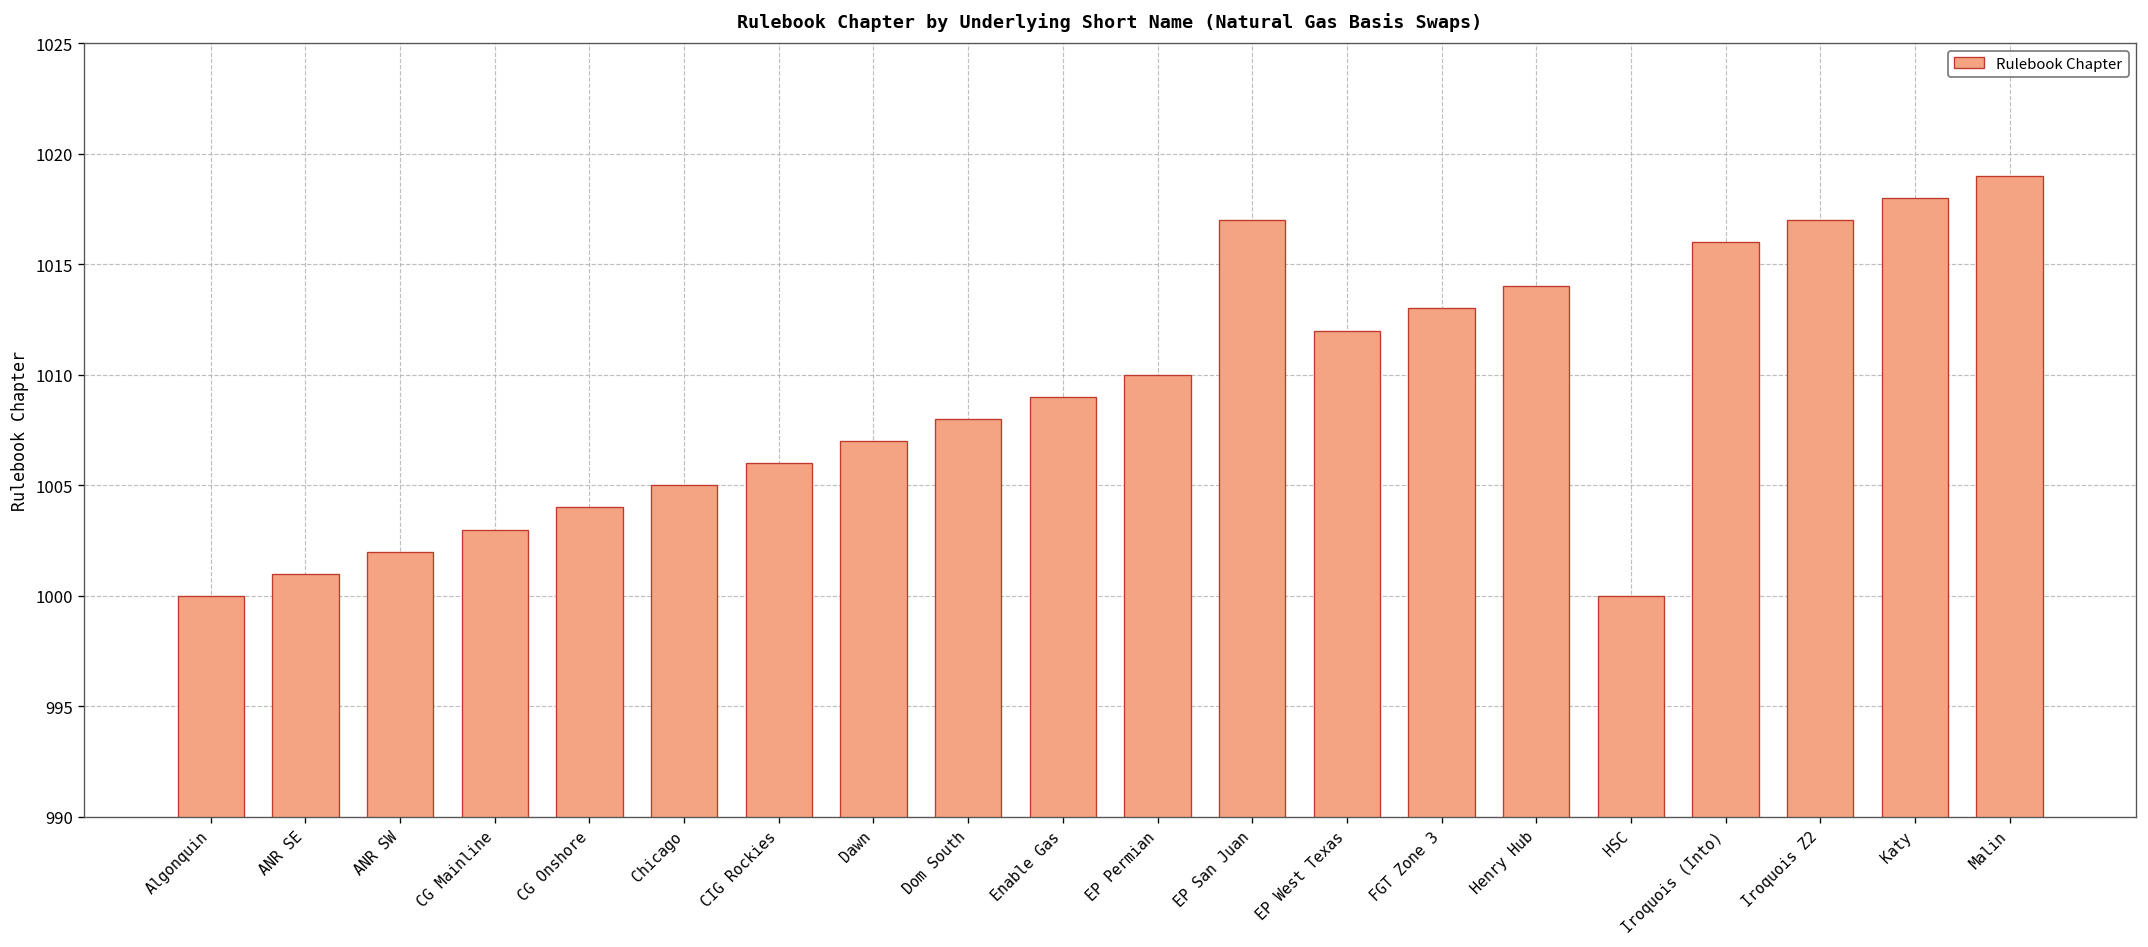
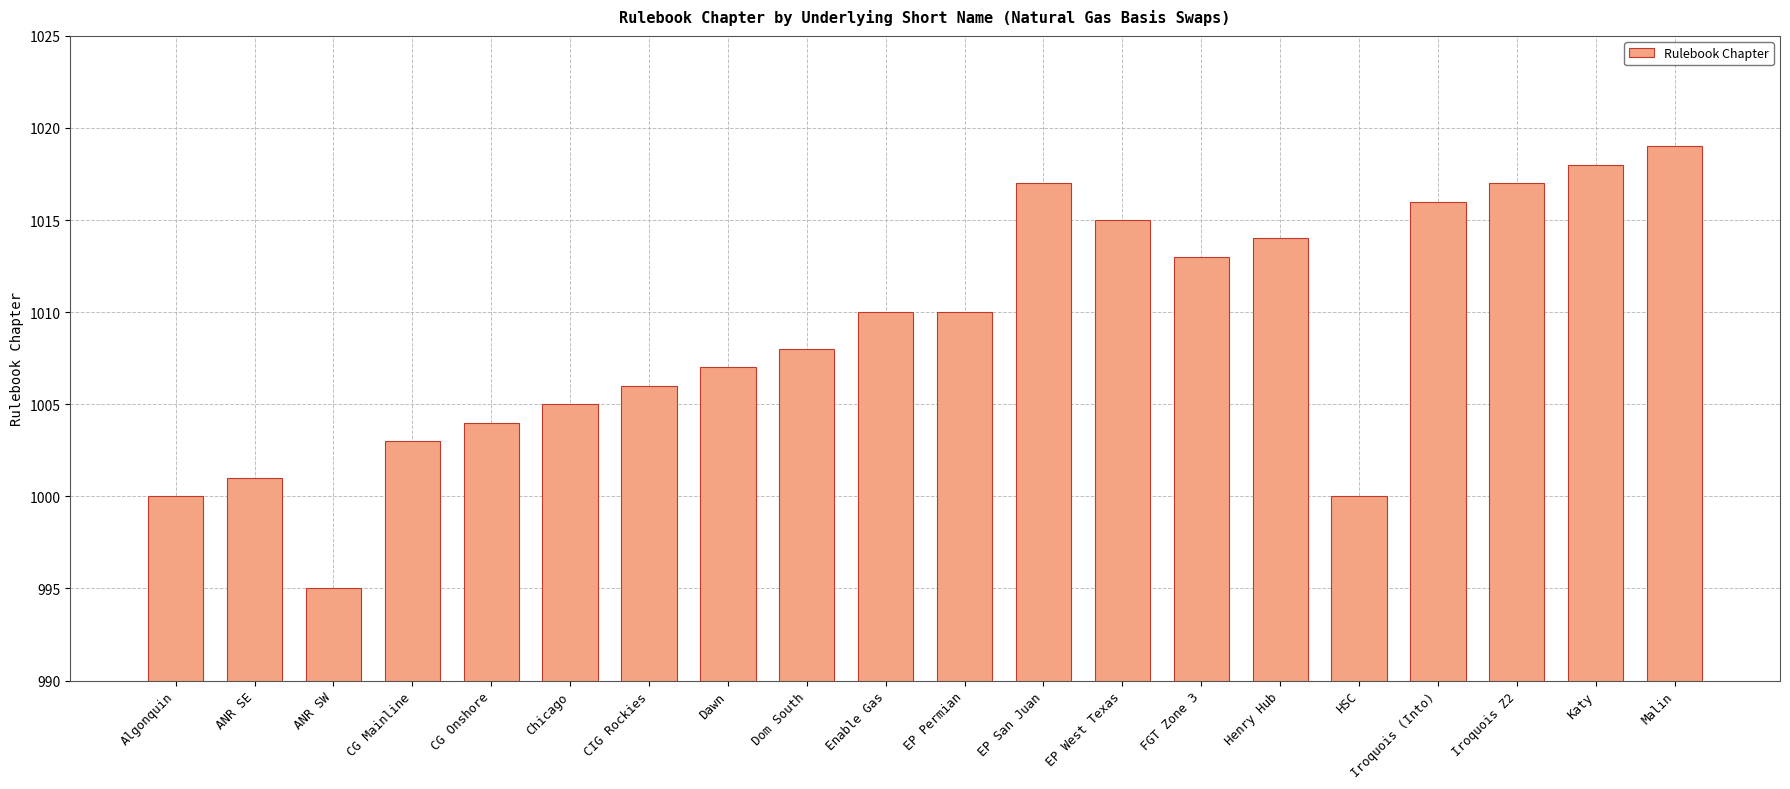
  {
    "Algonquin": 1000,
    "ANR SE": 1001,
-   "ANR SW": 1002,
+   "ANR SW": 995,
    "CG Mainline": 1003,
    "CG Onshore": 1004,
    "Chicago": 1005,
    "CIG Rockies": 1006,
    "Dawn": 1007,
    "Dom South": 1008,
-   "Enable Gas": 1009,
+   "Enable Gas": 1010,
    "EP Permian": 1010,
    "EP San Juan": 1017,
-   "EP West Texas": 1012,
+   "EP West Texas": 1015,
    "FGT Zone 3": 1013,
    "Henry Hub": 1014,
    "HSC": 1000,
    "Iroquois (Into)": 1016,
    "Iroquois Z2": 1017,
    "Katy": 1018,
    "Malin": 1019
  }
